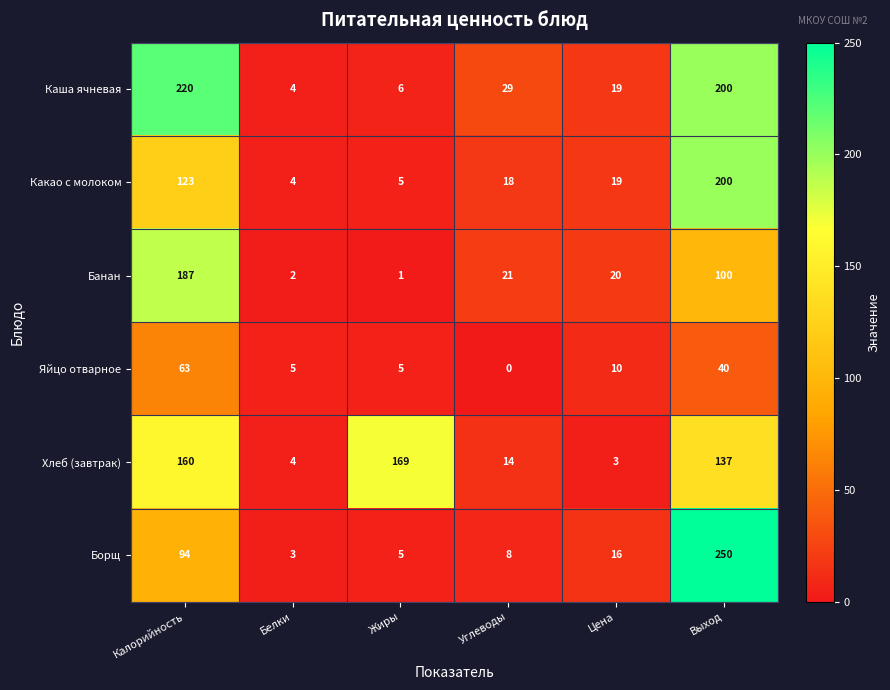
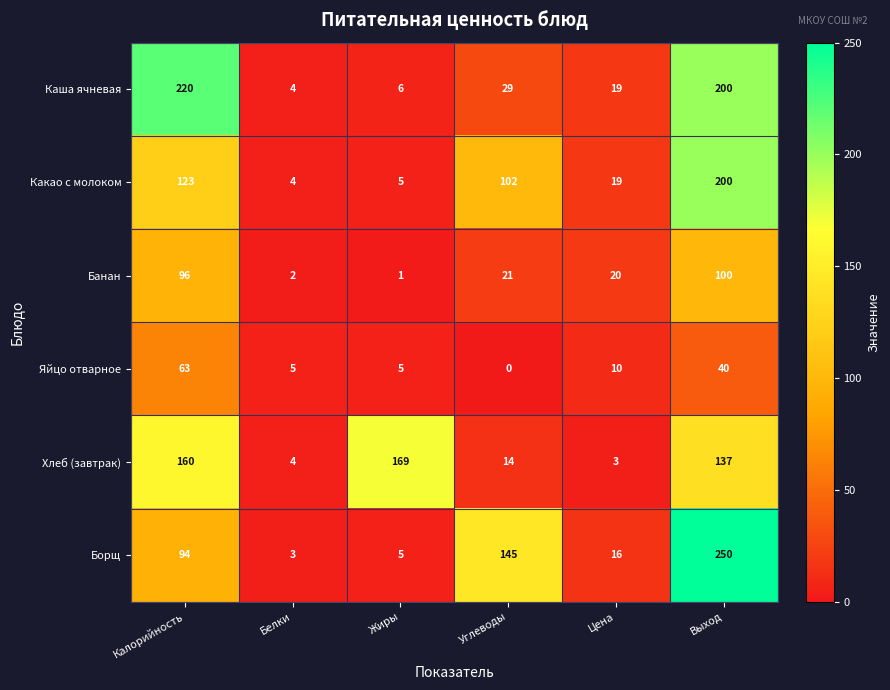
  {
    "Каша ячневая": {
      "Калорийность": 220,
      "Белки": 4,
      "Жиры": 6,
      "Углеводы": 29,
      "Цена": 19,
      "Выход": 200
    },
    "Какао с молоком": {
      "Калорийность": 123,
      "Белки": 4,
      "Жиры": 5,
-     "Углеводы": 18,
+     "Углеводы": 102,
      "Цена": 19,
      "Выход": 200
    },
    "Банан": {
-     "Калорийность": 187,
+     "Калорийность": 96,
      "Белки": 2,
      "Жиры": 1,
      "Углеводы": 21,
      "Цена": 20,
      "Выход": 100
    },
    "Яйцо отварное": {
      "Калорийность": 63,
      "Белки": 5,
      "Жиры": 5,
      "Углеводы": 0,
      "Цена": 10,
      "Выход": 40
    },
    "Хлеб (завтрак)": {
      "Калорийность": 160,
      "Белки": 4,
      "Жиры": 169,
      "Углеводы": 14,
      "Цена": 3,
      "Выход": 137
    },
    "Борщ": {
      "Калорийность": 94,
      "Белки": 3,
      "Жиры": 5,
-     "Углеводы": 8,
+     "Углеводы": 145,
      "Цена": 16,
      "Выход": 250
    }
  }
